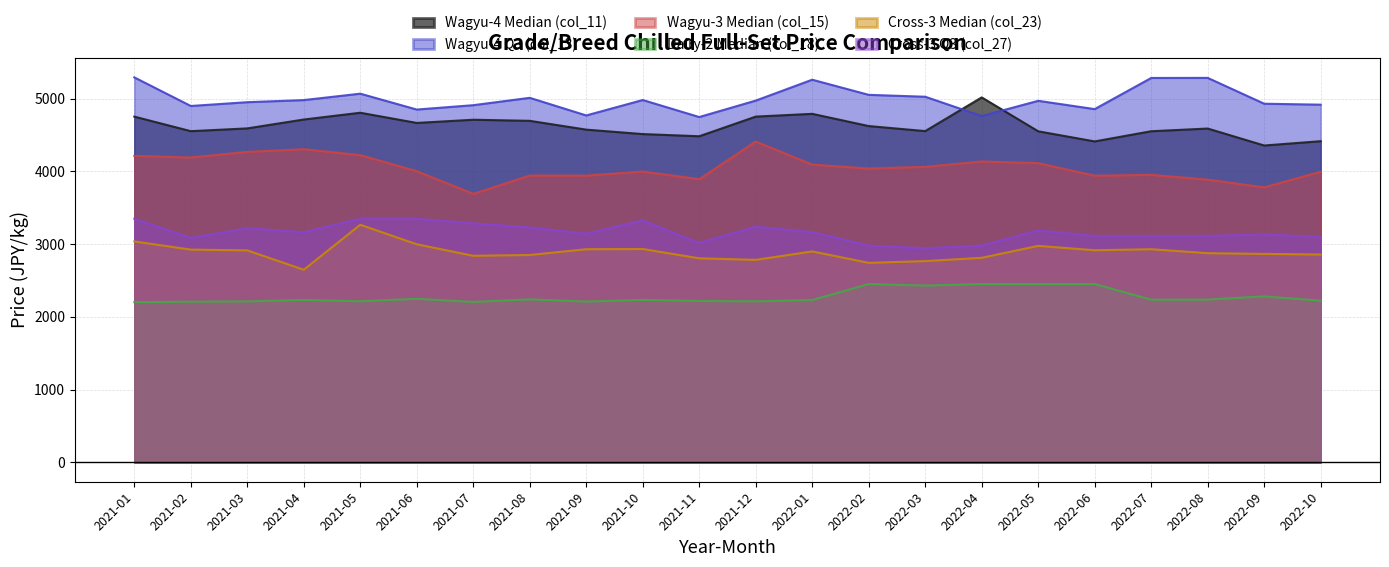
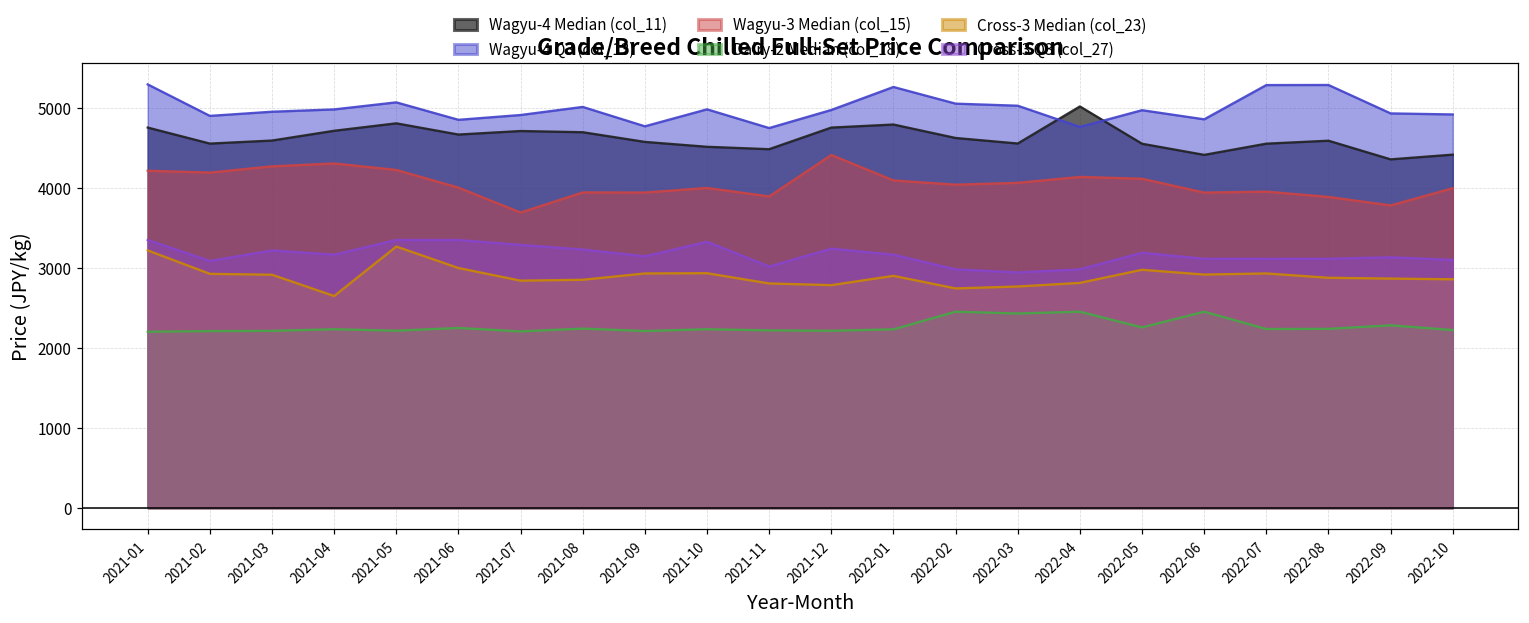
  {
    "Wagyu-4 Median (col_11)": {
      "2021-01": 4800,
      "2021-02": 4600,
      "2021-03": 4600,
      "2021-04": 4700,
      "2021-05": 4800,
      "2021-06": 4700,
      "2021-07": 4700,
      "2021-08": 4700,
      "2021-09": 4600,
      "2021-10": 4500,
      "2021-11": 4500,
      "2021-12": 4800,
      "2022-01": 4800,
      "2022-02": 4600,
      "2022-03": 4600,
      "2022-04": 5000,
      "2022-05": 4600,
      "2022-06": 4400,
      "2022-07": 4600,
      "2022-08": 4600,
      "2022-09": 4400,
      "2022-10": 4400
    },
    "Wagyu-3 Median (col_15)": {
      "2021-01": 4200,
      "2021-02": 4200,
      "2021-03": 4300,
      "2021-04": 4300,
      "2021-05": 4200,
      "2021-06": 4000,
      "2021-07": 3700,
      "2021-08": 3900,
      "2021-09": 3900,
      "2021-10": 4000,
      "2021-11": 3900,
      "2021-12": 4400,
      "2022-01": 4100,
      "2022-02": 4000,
      "2022-03": 4100,
      "2022-04": 4100,
      "2022-05": 4100,
      "2022-06": 3900,
      "2022-07": 4000,
      "2022-08": 3900,
      "2022-09": 3800,
      "2022-10": 4000
    },
    "Dairy-2 Median (col_18)": {
      "2021-01": 2200,
      "2021-02": 2200,
      "2021-03": 2200,
      "2021-04": 2200,
      "2021-05": 2200,
      "2021-06": 2200,
      "2021-07": 2200,
      "2021-08": 2200,
      "2021-09": 2200,
      "2021-10": 2200,
      "2021-11": 2200,
      "2021-12": 2200,
      "2022-01": 2200,
      "2022-02": 2500,
      "2022-03": 2400,
      "2022-04": 2500,
-     "2022-05": 2500,
+     "2022-05": 2300,
      "2022-06": 2500,
      "2022-07": 2200,
      "2022-08": 2200,
      "2022-09": 2300,
      "2022-10": 2200
    },
    "Cross-3 Median (col_23)": {
-     "2021-01": 3000,
+     "2021-01": 3200,
      "2021-02": 2900,
      "2021-03": 2900,
      "2021-04": 2600,
      "2021-05": 3300,
      "2021-06": 3000,
      "2021-07": 2800,
      "2021-08": 2900,
      "2021-09": 2900,
      "2021-10": 2900,
      "2021-11": 2800,
      "2021-12": 2800,
      "2022-01": 2900,
      "2022-02": 2700,
      "2022-03": 2800,
      "2022-04": 2800,
      "2022-05": 3000,
      "2022-06": 2900,
      "2022-07": 2900,
      "2022-08": 2900,
      "2022-09": 2900,
      "2022-10": 2900
    }
  }
